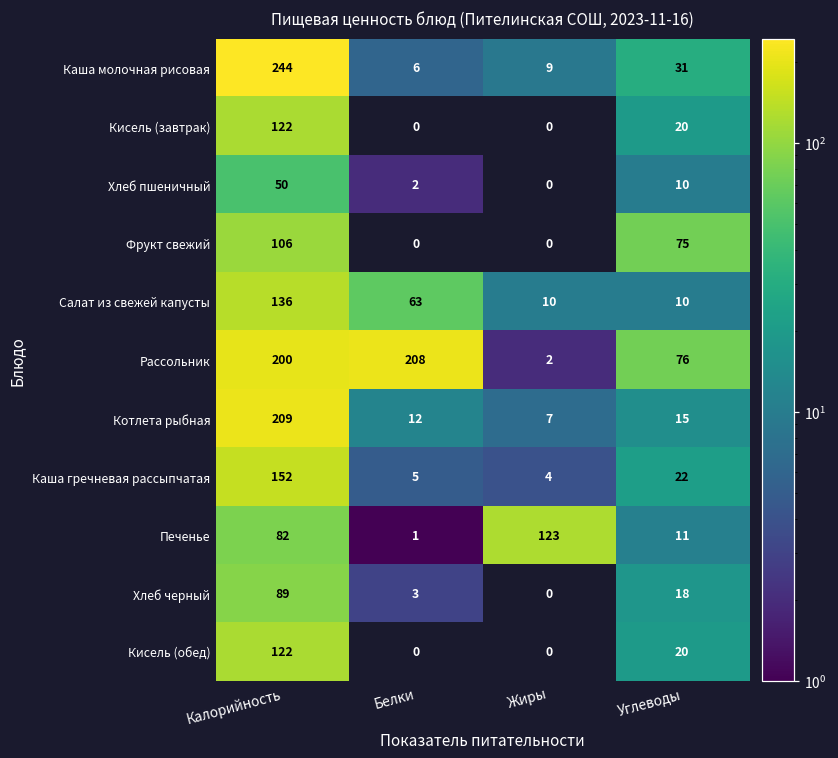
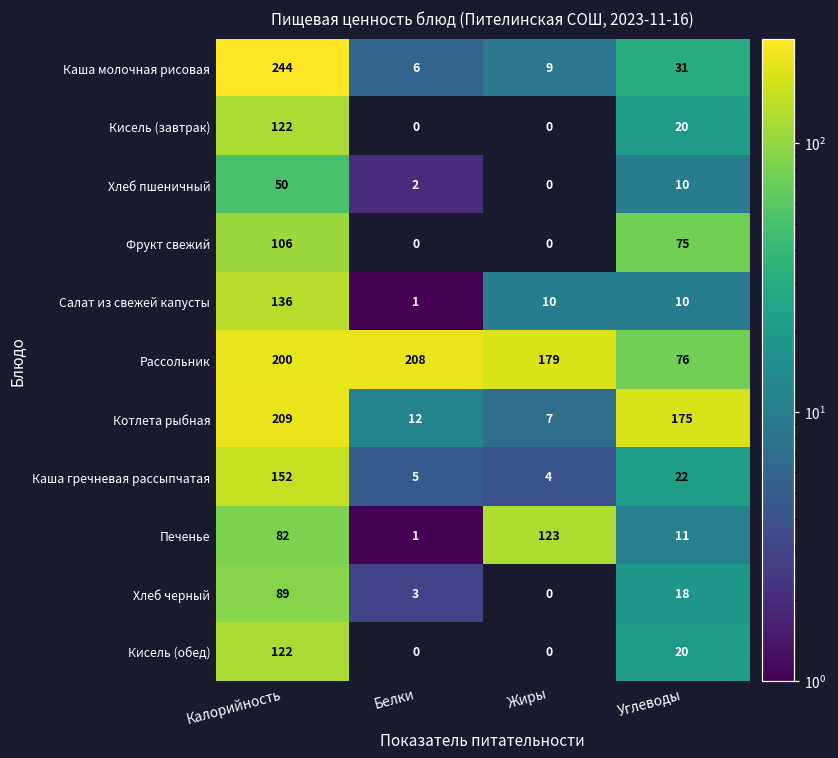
  {
    "Каша молочная рисовая": {
      "Калорийность": 244,
      "Белки": 6,
      "Жиры": 9,
      "Углеводы": 31
    },
    "Кисель (завтрак)": {
      "Калорийность": 122,
      "Углеводы": 20
    },
    "Хлеб пшеничный": {
      "Калорийность": 50,
      "Белки": 2,
      "Углеводы": 10
    },
    "Фрукт свежий": {
      "Калорийность": 106,
      "Углеводы": 75
    },
    "Салат из свежей капусты": {
      "Калорийность": 136,
-     "Белки": 63,
+     "Белки": 1,
      "Жиры": 10,
      "Углеводы": 10
    },
    "Рассольник": {
      "Калорийность": 200,
      "Белки": 208,
-     "Жиры": 2,
+     "Жиры": 179,
      "Углеводы": 76
    },
    "Котлета рыбная": {
      "Калорийность": 209,
      "Белки": 12,
      "Жиры": 7,
-     "Углеводы": 15
+     "Углеводы": 175
    },
    "Каша гречневая рассыпчатая": {
      "Калорийность": 152,
      "Белки": 5,
      "Жиры": 4,
      "Углеводы": 22
    },
    "Печенье": {
      "Калорийность": 82,
      "Белки": 1,
      "Жиры": 123,
      "Углеводы": 11
    },
    "Хлеб черный": {
      "Калорийность": 89,
      "Белки": 3,
      "Углеводы": 18
    },
    "Кисель (обед)": {
      "Калорийность": 122,
      "Углеводы": 20
    }
  }
